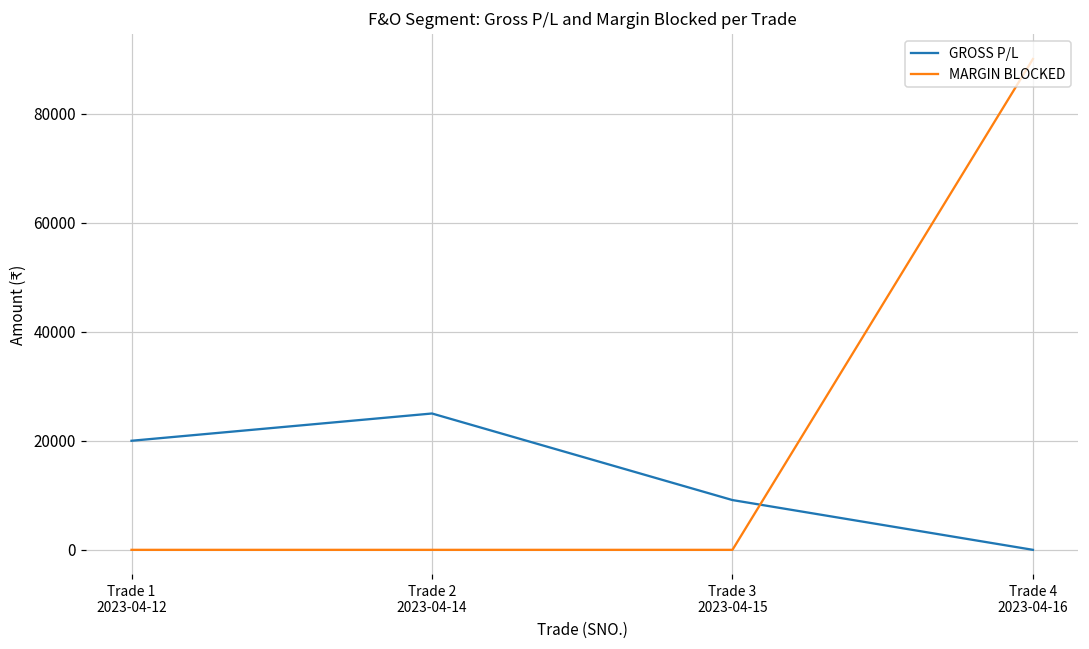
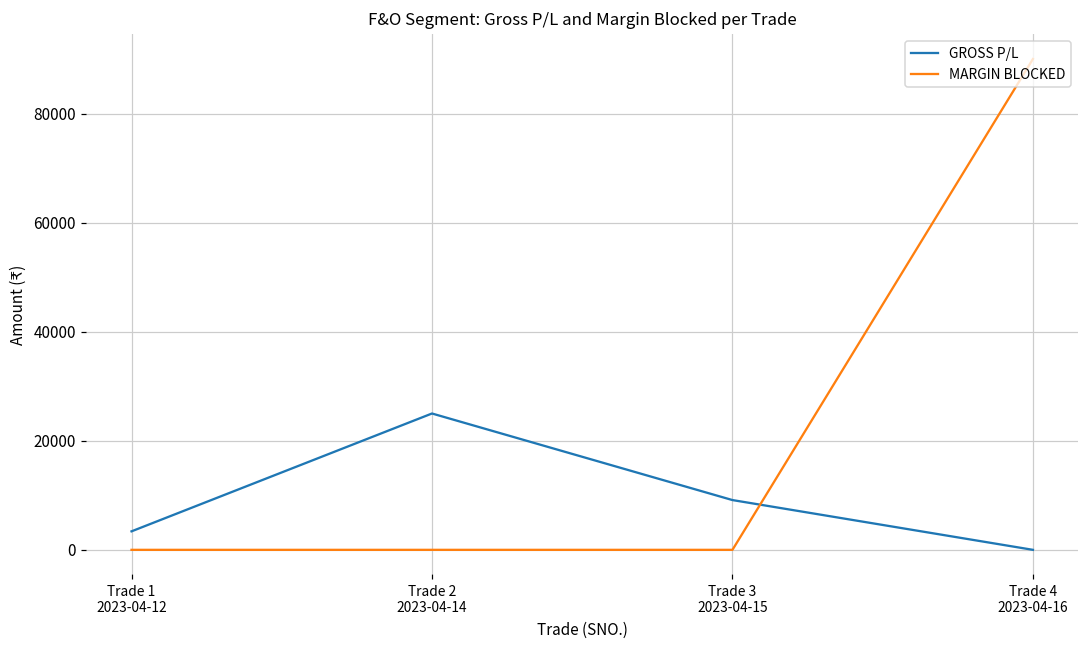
  {
    "GROSS P/L": {
-     "Trade 1 2023-04-12": 20000,
+     "Trade 1 2023-04-12": 3000,
      "Trade 2 2023-04-14": 25000,
      "Trade 3 2023-04-15": 9000,
      "Trade 4 2023-04-16": 0
    },
    "MARGIN BLOCKED": {
      "Trade 1 2023-04-12": 0,
      "Trade 2 2023-04-14": 0,
      "Trade 3 2023-04-15": 0
    }
  }
